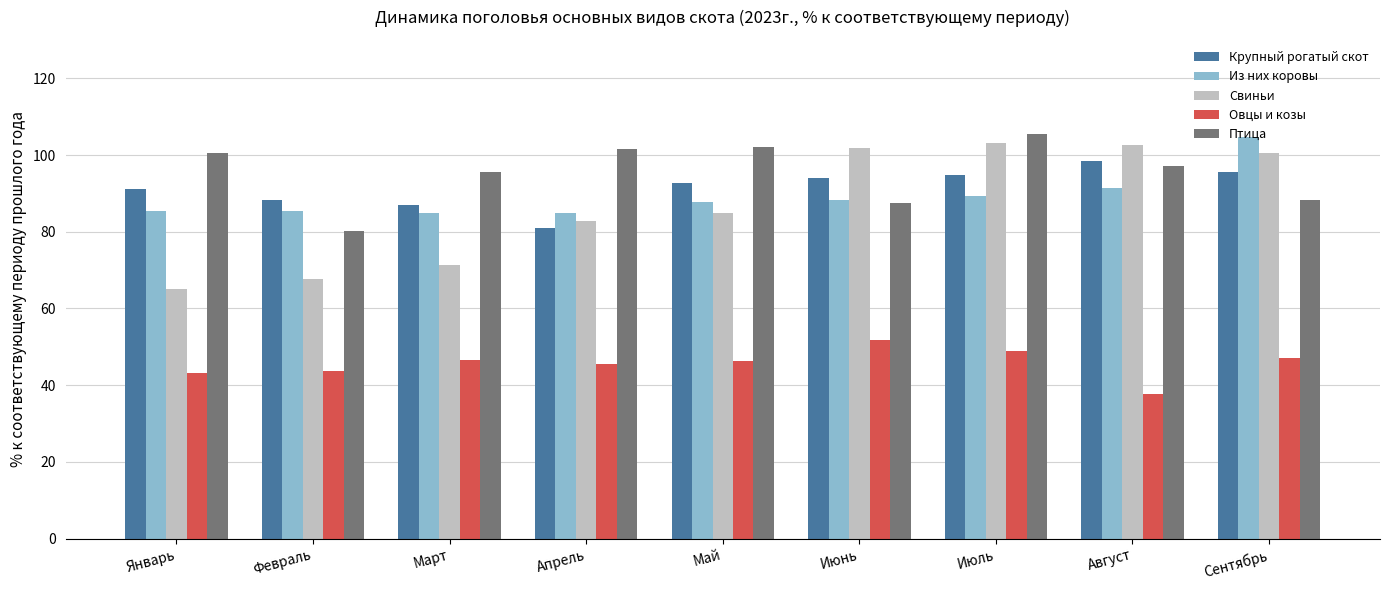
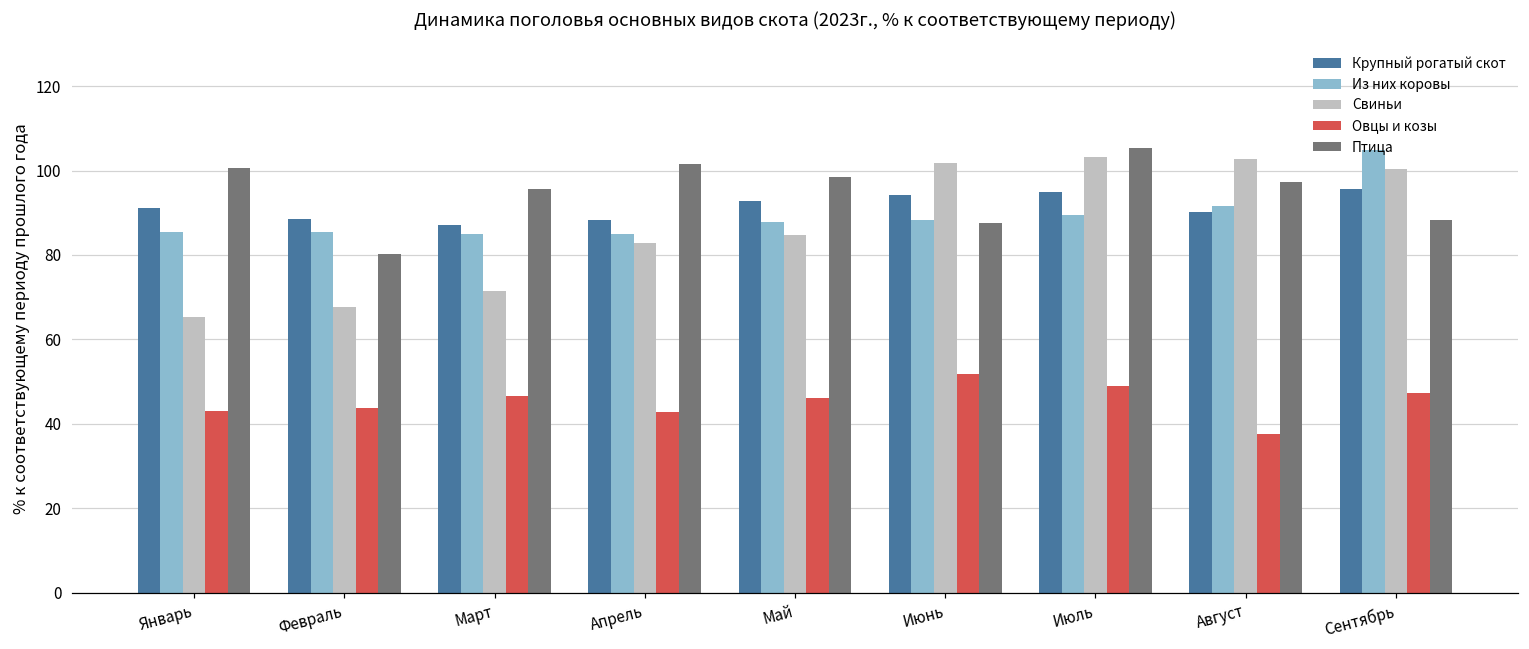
  {
    "Крупный рогатый скот": {
      "Январь": 91,
      "Февраль": 88,
      "Март": 87,
-     "Апрель": 81,
+     "Апрель": 88,
      "Май": 93,
      "Июнь": 94,
      "Июль": 95,
-     "Август": 98,
+     "Август": 90,
      "Сентябрь": 96
    },
    "Овцы и козы": {
      "Январь": 43,
      "Февраль": 44,
      "Март": 47,
-     "Апрель": 46,
+     "Апрель": 43,
      "Май": 46,
      "Июнь": 52,
      "Июль": 49,
      "Август": 38,
      "Сентябрь": 47
    },
    "Птица": {
      "Январь": 101,
      "Февраль": 80,
      "Март": 96,
      "Апрель": 102,
-     "Май": 102,
+     "Май": 98,
      "Июнь": 88,
      "Июль": 105,
      "Август": 97,
      "Сентябрь": 88
    }
  }
